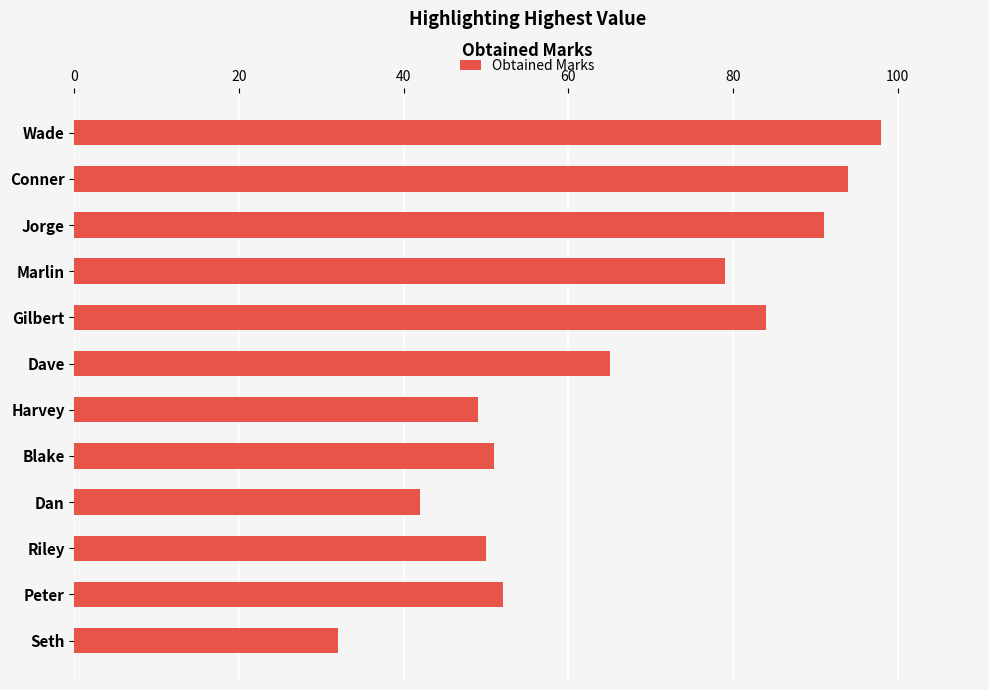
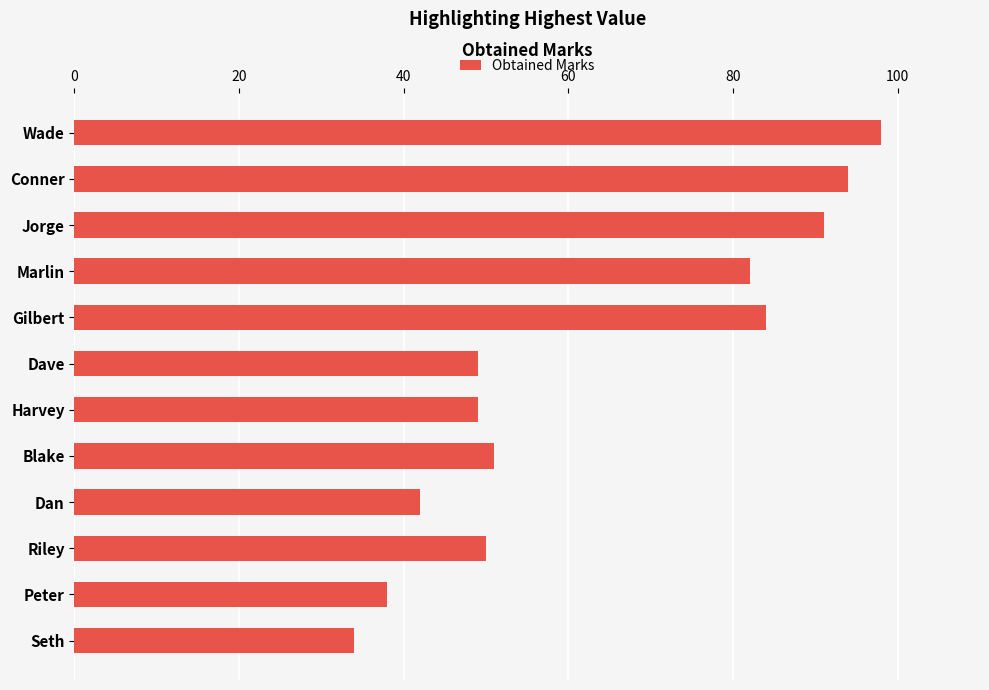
  {
    "Wade": 98,
    "Conner": 94,
    "Jorge": 91,
-   "Marlin": 79,
+   "Marlin": 82,
    "Gilbert": 84,
-   "Dave": 65,
+   "Dave": 49,
    "Harvey": 49,
    "Blake": 51,
    "Dan": 42,
    "Riley": 50,
-   "Peter": 52,
-   "Seth": 32
+   "Peter": 38,
+   "Seth": 34
  }
